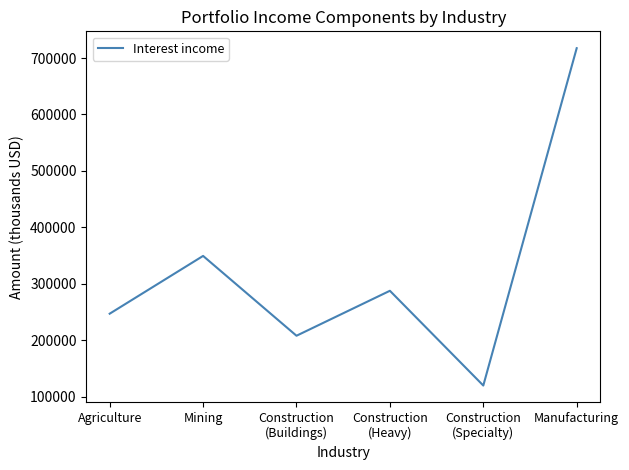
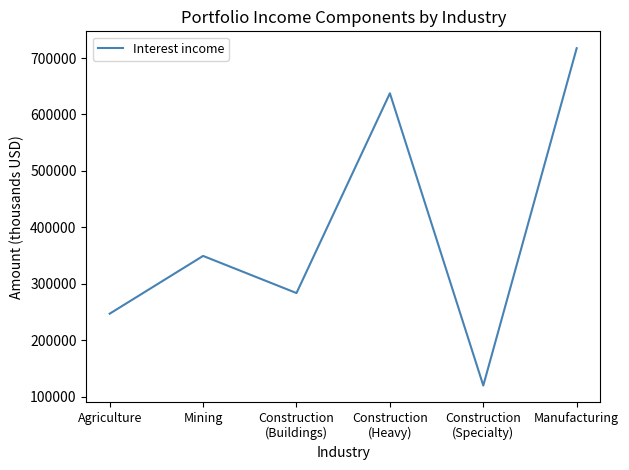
  {
    "Agriculture": 250000,
    "Mining": 350000,
-   "Construction (Buildings)": 210000,
-   "Construction (Heavy)": 290000,
+   "Construction (Buildings)": 280000,
+   "Construction (Heavy)": 640000,
    "Construction (Specialty)": 120000,
    "Manufacturing": 720000
  }
